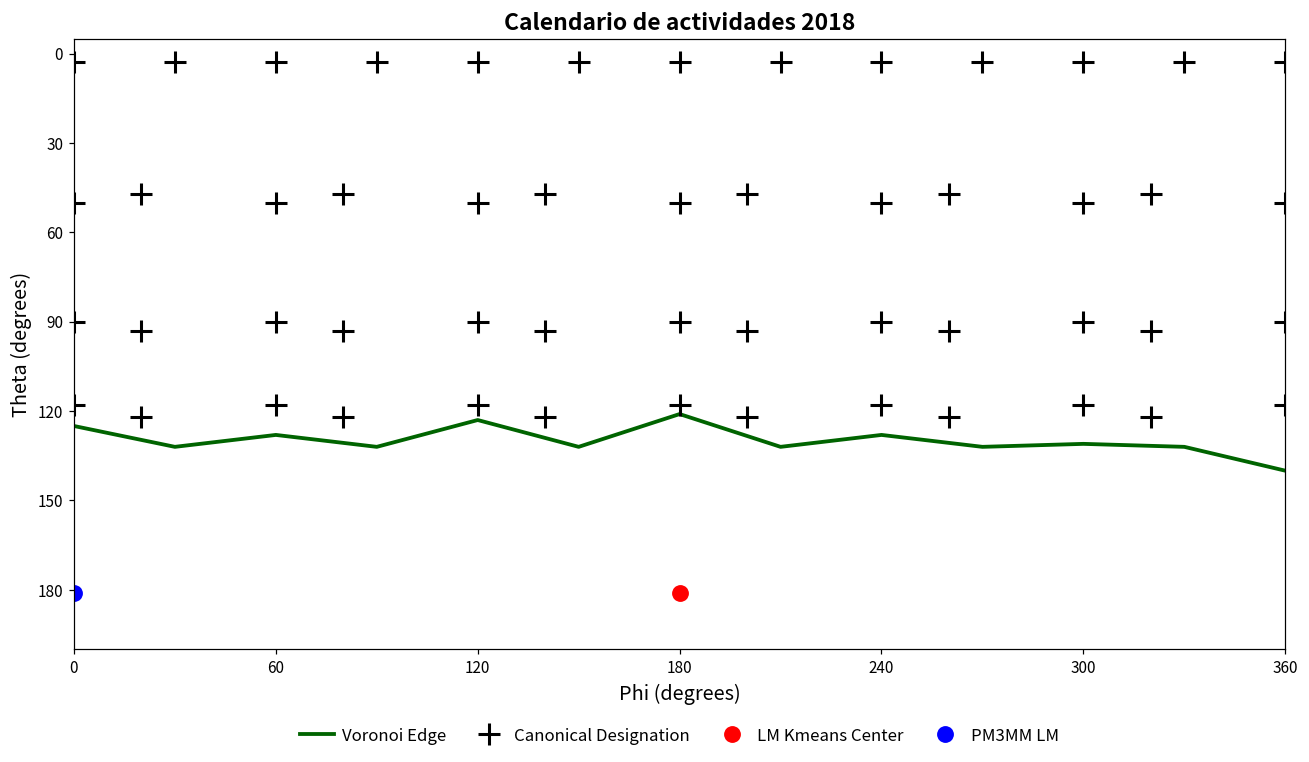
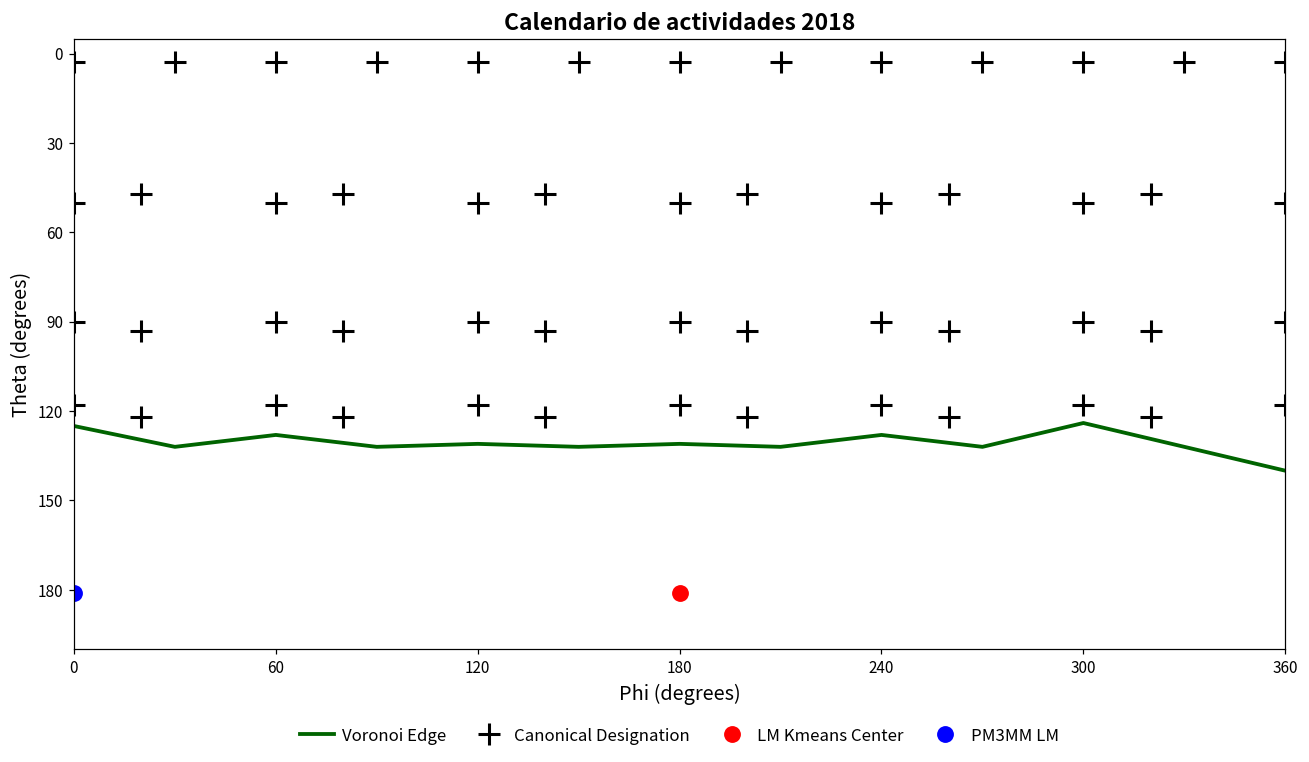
  {
    "Voronoi Edge": {
      "0": 125,
      "60": 128,
-     "120": 123,
-     "180": 121,
+     "120": 131,
+     "180": 131,
      "240": 128,
-     "300": 131,
+     "300": 124,
      "360": 140
    },
    "LM Kmeans Center": {
      "180": 181
    },
    "PM3MM LM": {
      "0": 181
    }
  }
